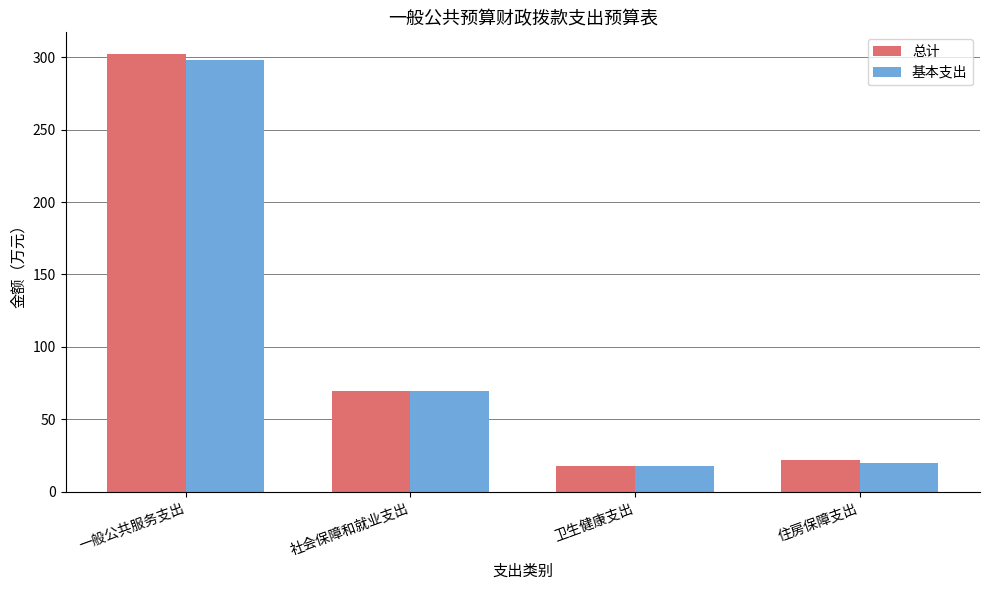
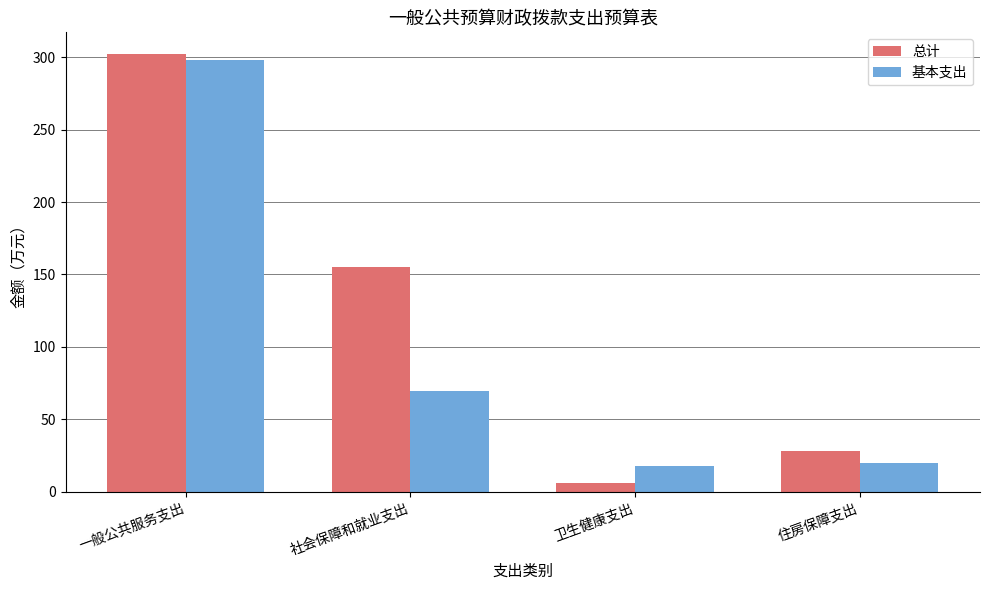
  {
    "总计": {
      "一般公共服务支出": 302,
-     "社会保障和就业支出": 69,
-     "卫生健康支出": 18,
-     "住房保障支出": 22
+     "社会保障和就业支出": 155,
+     "卫生健康支出": 6,
+     "住房保障支出": 28
    },
    "基本支出": {
      "一般公共服务支出": 298,
      "社会保障和就业支出": 69,
      "卫生健康支出": 18,
      "住房保障支出": 20
    }
  }
